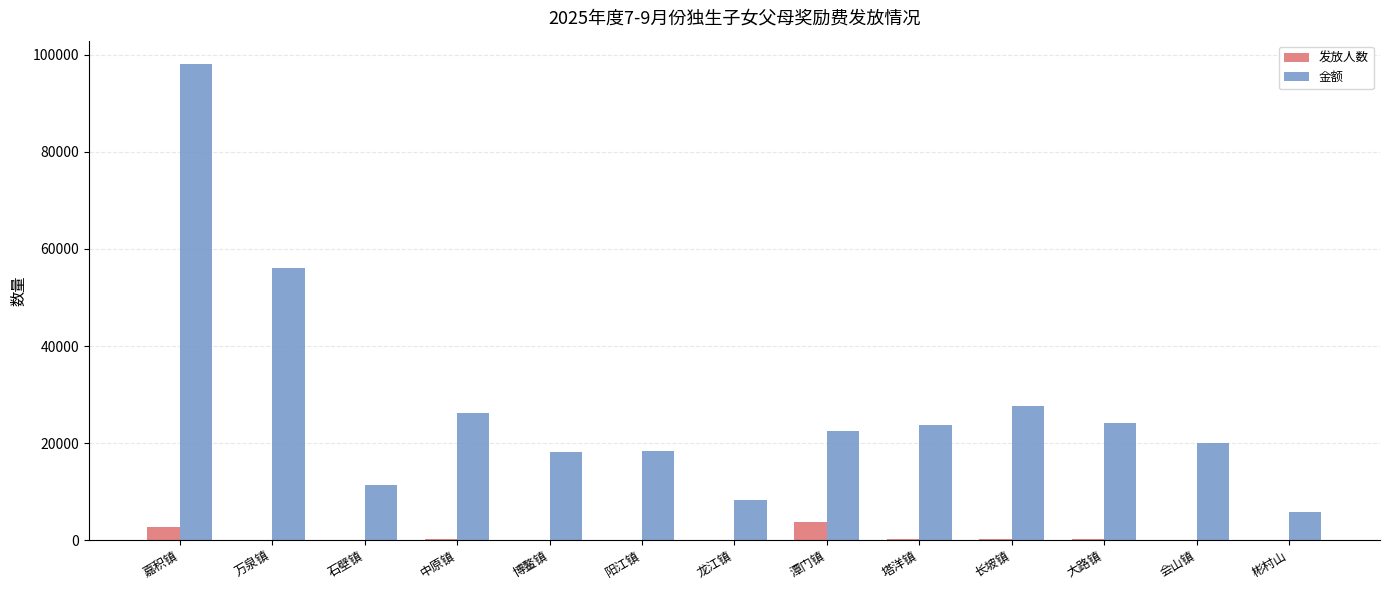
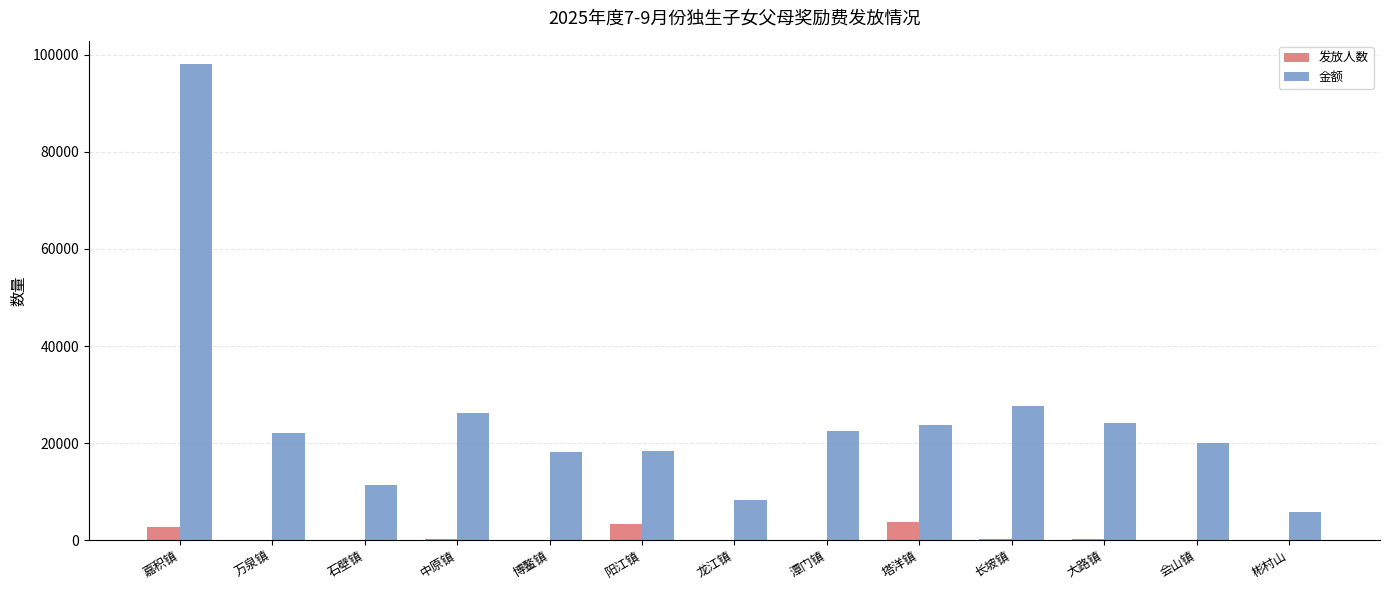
  {
    "发放人数": {
      "嘉积镇": 3000,
-     "阳江镇": 0,
-     "潭门镇": 4000,
-     "塔洋镇": 0
+     "阳江镇": 3000,
+     "潭门镇": 0,
+     "塔洋镇": 4000
    },
    "金额": {
      "嘉积镇": 98000,
-     "万泉镇": 56000,
+     "万泉镇": 22000,
      "石壁镇": 11000,
      "中原镇": 26000,
      "博鳌镇": 18000,
      "阳江镇": 18000,
      "龙江镇": 8000,
      "潭门镇": 23000,
      "塔洋镇": 24000,
      "长坡镇": 28000,
      "大路镇": 24000,
      "会山镇": 20000,
      "彬村山": 6000
    }
  }
